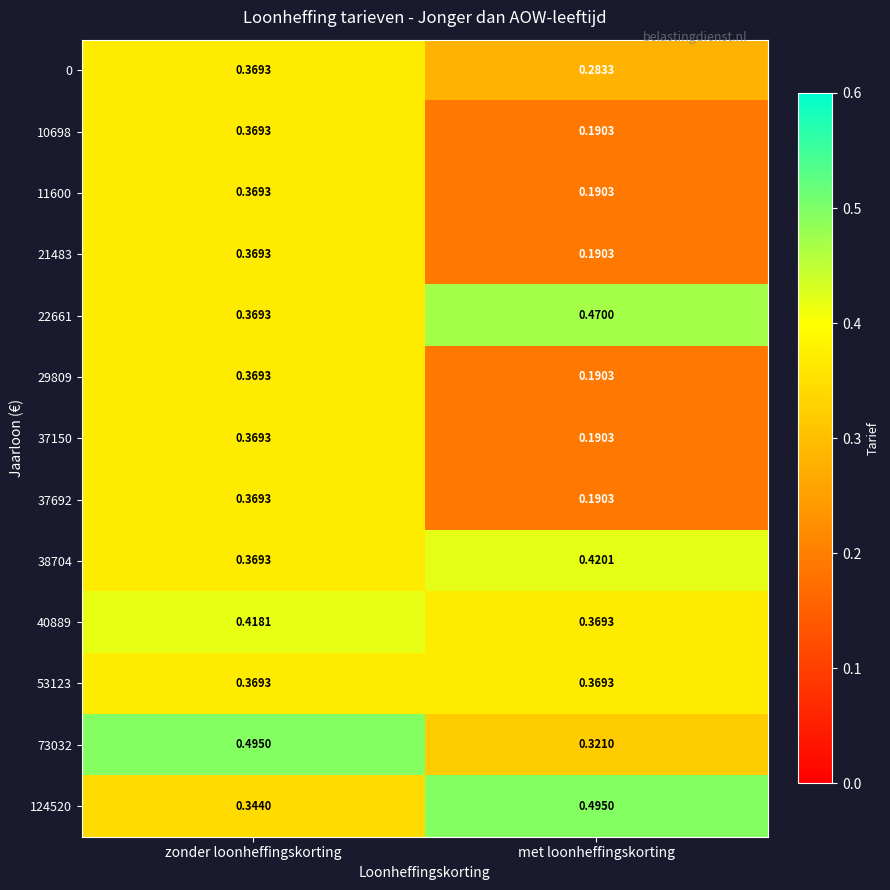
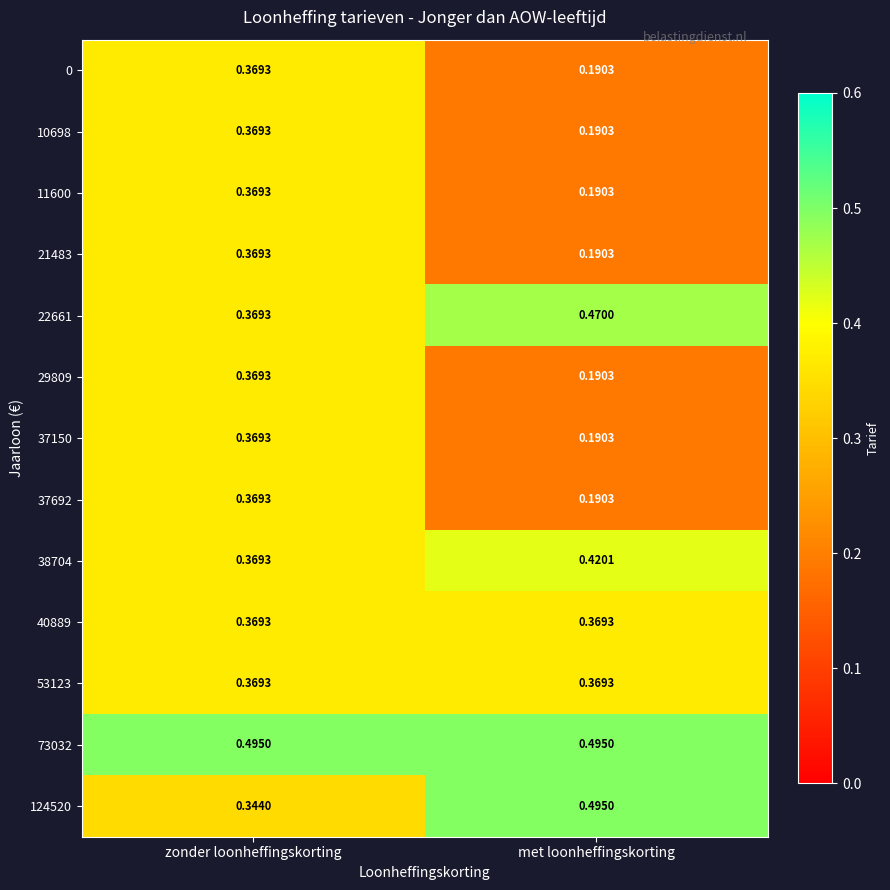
  {
    "0": {
      "zonder loonheffingskorting": 0.3693,
-     "met loonheffingskorting": 0.2833
+     "met loonheffingskorting": 0.1903
    },
    "10698": {
      "zonder loonheffingskorting": 0.3693,
      "met loonheffingskorting": 0.1903
    },
    "11600": {
      "zonder loonheffingskorting": 0.3693,
      "met loonheffingskorting": 0.1903
    },
    "21483": {
      "zonder loonheffingskorting": 0.3693,
      "met loonheffingskorting": 0.1903
    },
    "22661": {
      "zonder loonheffingskorting": 0.3693,
      "met loonheffingskorting": 0.4700
    },
    "29809": {
      "zonder loonheffingskorting": 0.3693,
      "met loonheffingskorting": 0.1903
    },
    "37150": {
      "zonder loonheffingskorting": 0.3693,
      "met loonheffingskorting": 0.1903
    },
    "37692": {
      "zonder loonheffingskorting": 0.3693,
      "met loonheffingskorting": 0.1903
    },
    "38704": {
      "zonder loonheffingskorting": 0.3693,
      "met loonheffingskorting": 0.4201
    },
    "40889": {
-     "zonder loonheffingskorting": 0.4181,
+     "zonder loonheffingskorting": 0.3693,
      "met loonheffingskorting": 0.3693
    },
    "53123": {
      "zonder loonheffingskorting": 0.3693,
      "met loonheffingskorting": 0.3693
    },
    "73032": {
      "zonder loonheffingskorting": 0.4950,
-     "met loonheffingskorting": 0.3210
+     "met loonheffingskorting": 0.4950
    },
    "124520": {
      "zonder loonheffingskorting": 0.3440,
      "met loonheffingskorting": 0.4950
    }
  }
